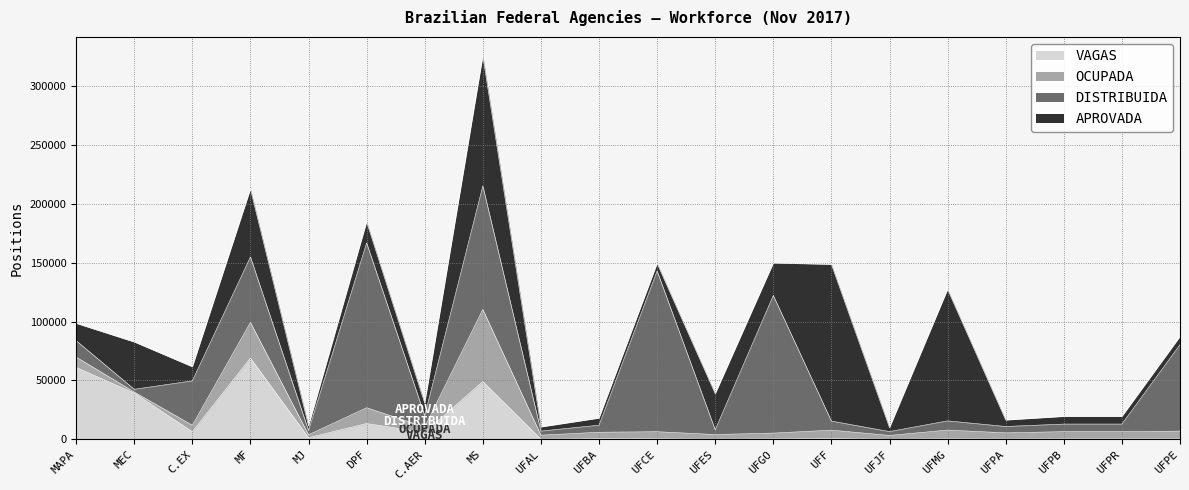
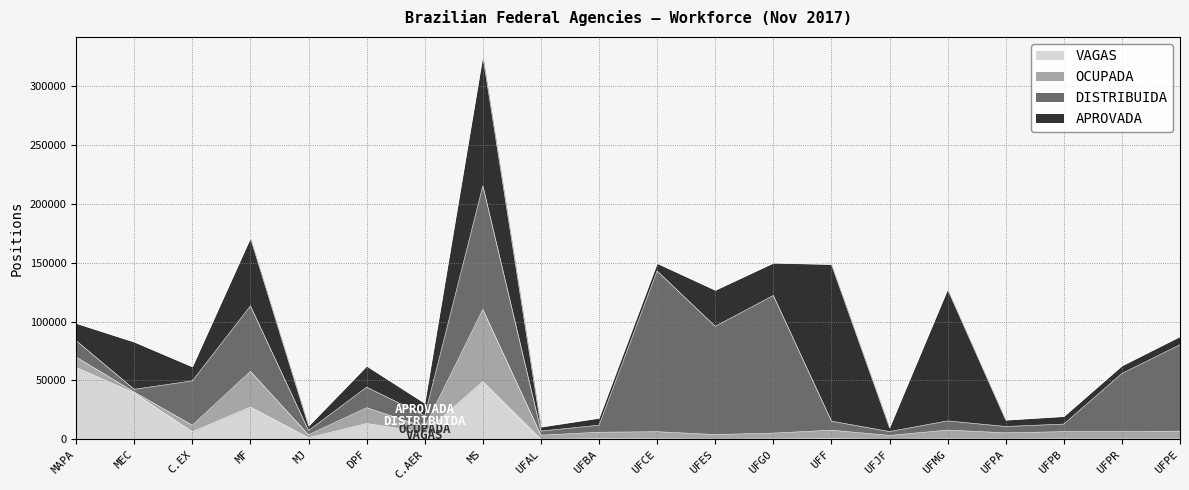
  {
    "VAGAS": {
      "MAPA": 61000,
      "C.EX": 6000,
-     "MF": 69000,
+     "MF": 27000,
      "MJ": 1000,
      "DPF": 13000,
      "C.AER": 6000,
      "MS": 49000,
      "UFAL": 0,
      "UFBA": 1000,
      "UFCE": 0,
      "UFES": 0,
      "UFGO": 0,
      "UFF": 1000,
      "UFJF": 0,
      "UFMG": 0,
      "UFPA": 0,
      "UFPB": 0,
      "UFPR": 0,
      "UFPE": 0
    },
    "OCUPADA": {
      "MAPA": 9000,
      "C.EX": 5000,
      "MF": 30000,
      "MJ": 2000,
      "DPF": 13000,
      "C.AER": 5000,
      "MS": 61000,
      "UFAL": 3000,
      "UFBA": 5000,
      "UFCE": 6000,
      "UFES": 4000,
      "UFGO": 5000,
      "UFF": 7000,
      "UFJF": 3000,
      "UFMG": 7000,
      "UFPA": 5000,
      "UFPB": 6000,
      "UFPR": 6000,
      "UFPE": 7000
    },
    "DISTRIBUIDA": {
      "MAPA": 14000,
      "MEC": 2000,
      "C.EX": 38000,
      "MF": 56000,
      "MJ": 4000,
-     "DPF": 140000,
+     "DPF": 17000,
      "C.AER": 10000,
      "MS": 105000,
      "UFAL": 3000,
      "UFBA": 6000,
      "UFCE": 136000,
-     "UFES": 4000,
+     "UFES": 92000,
      "UFGO": 117000,
      "UFF": 8000,
      "UFJF": 3000,
      "UFMG": 8000,
      "UFPA": 5000,
      "UFPB": 6000,
-     "UFPR": 6000,
+     "UFPR": 49000,
      "UFPE": 73000
    },
    "APROVADA": {
      "MAPA": 15000,
      "MEC": 40000,
      "C.EX": 12000,
      "MF": 58000,
      "MJ": 4000,
      "DPF": 18000,
      "C.AER": 11000,
      "MS": 110000,
      "UFAL": 4000,
      "UFBA": 6000,
      "UFCE": 6000,
      "UFES": 31000,
      "UFGO": 28000,
      "UFF": 133000,
      "UFJF": 3000,
      "UFMG": 112000,
      "UFPA": 5000,
      "UFPB": 7000,
      "UFPR": 7000,
      "UFPE": 7000
    }
  }
